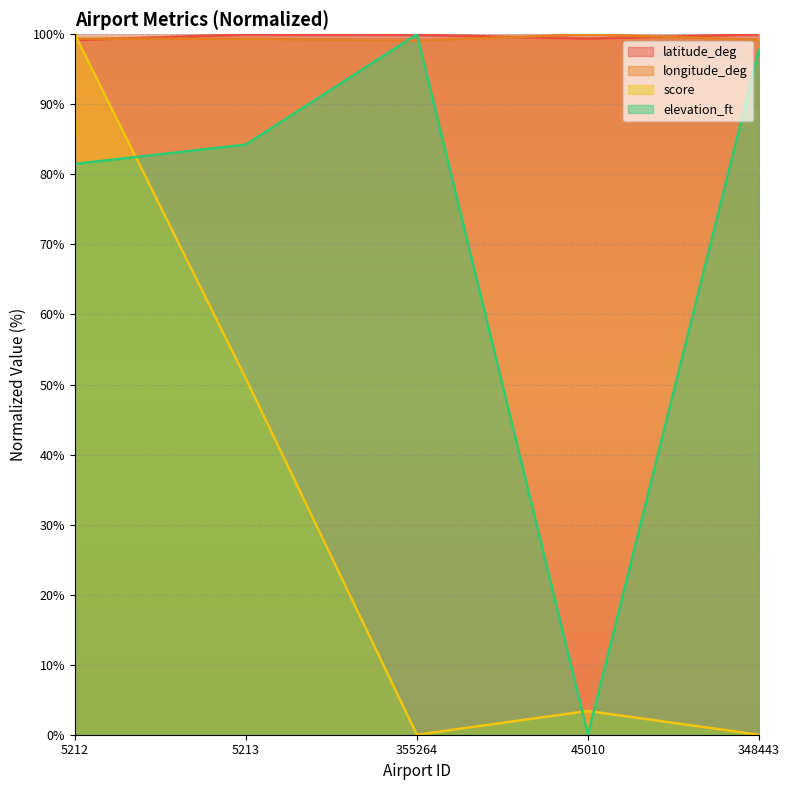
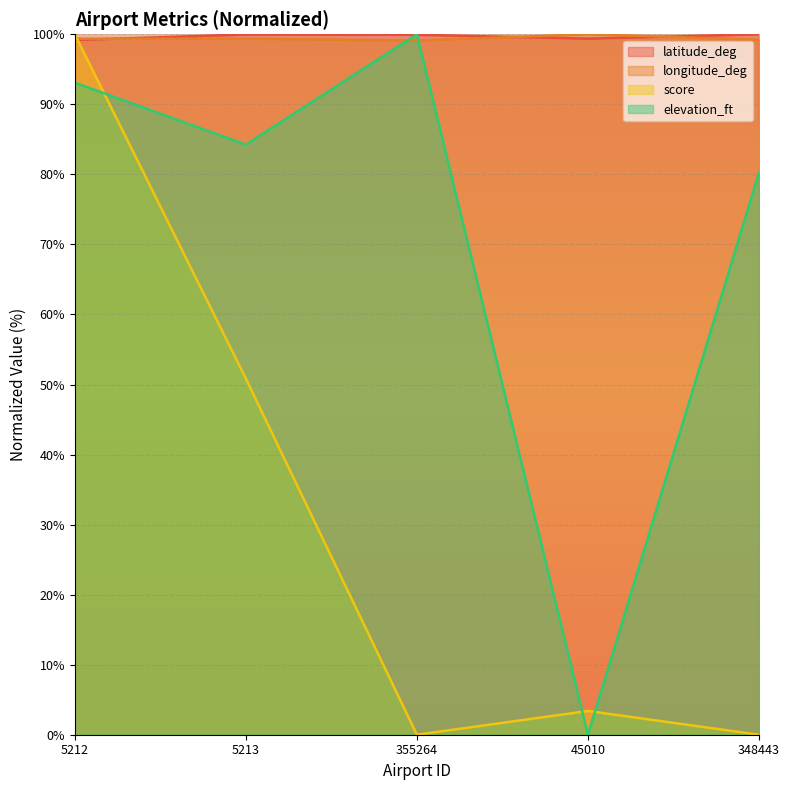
  {
    "elevation_ft": {
-     "5212": "81%",
+     "5212": "93%",
      "5213": "84%",
      "45010": "0%",
-     "348443": "98%"
+     "348443": "80%"
    }
  }
